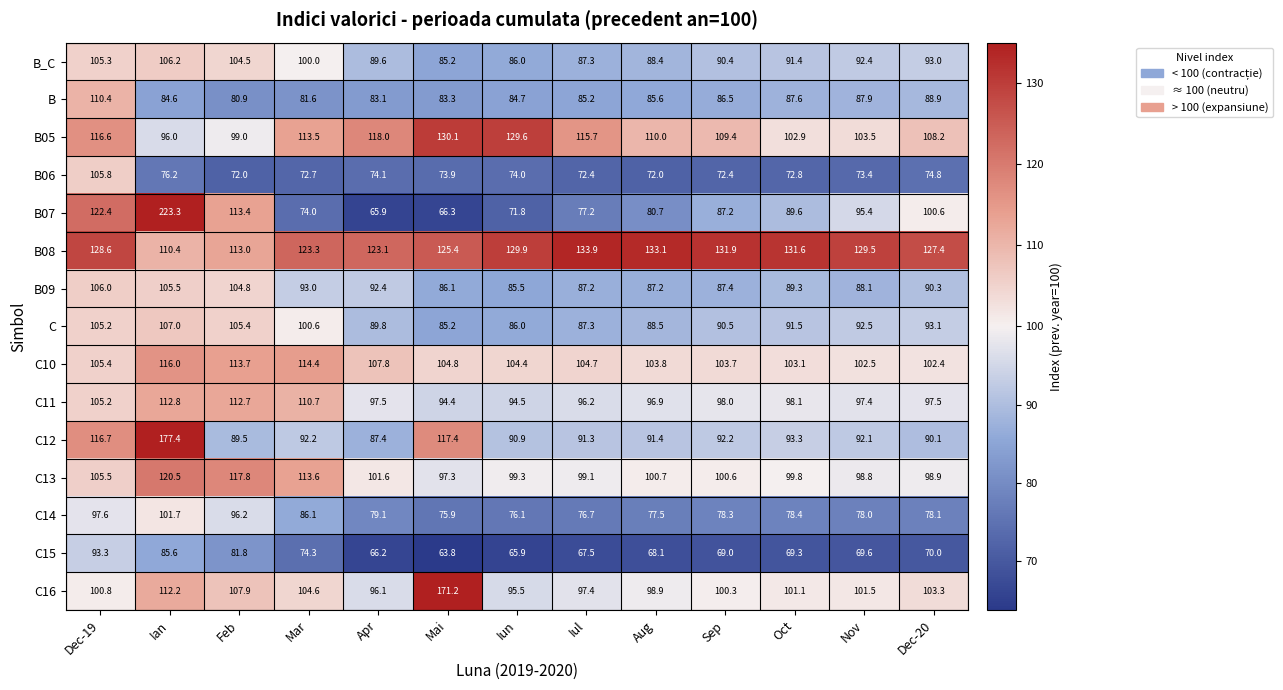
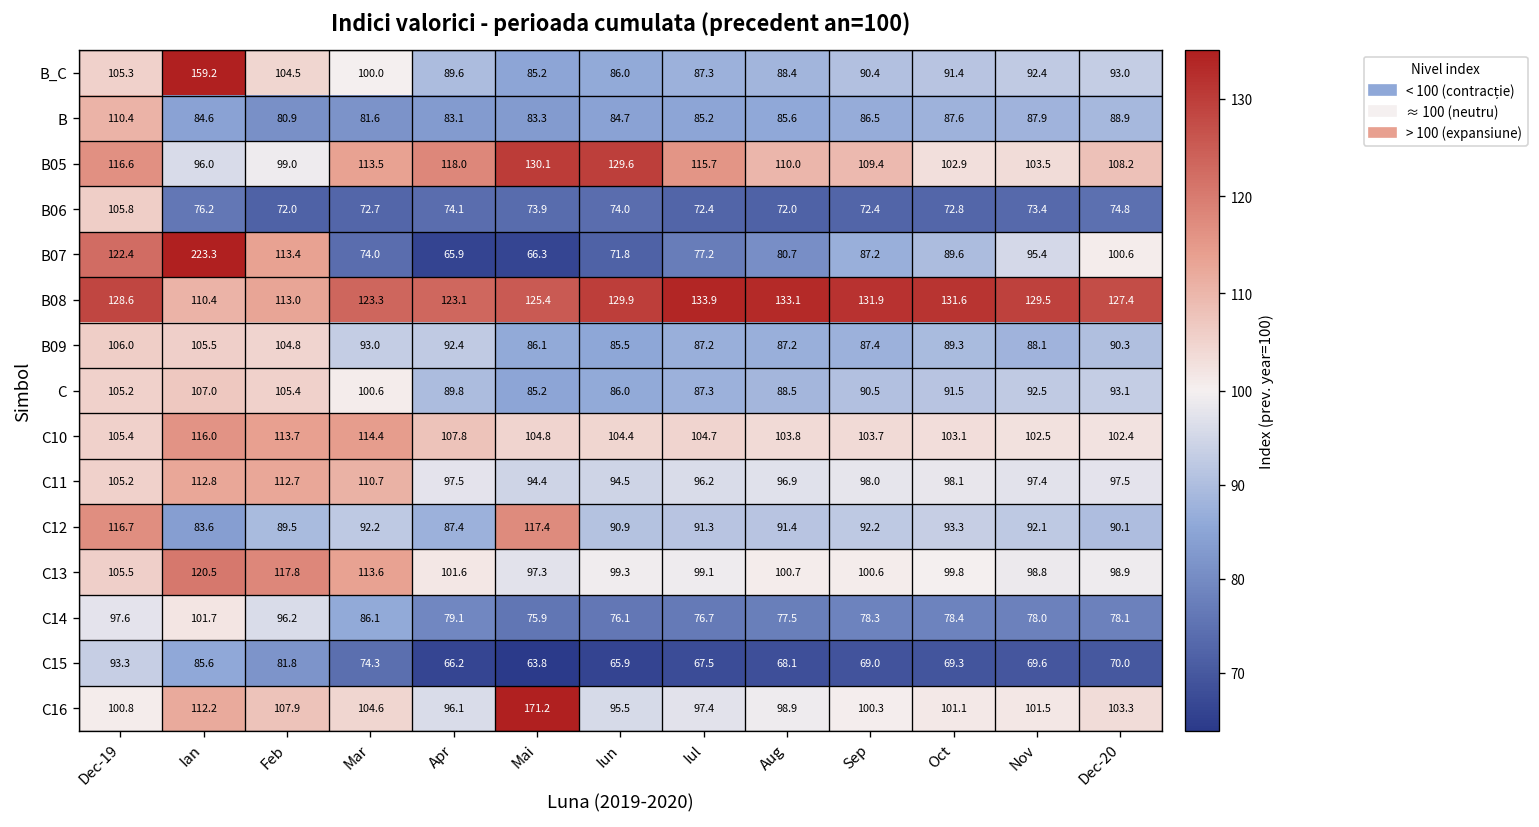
  {
    "B_C": {
      "Dec-19": 105.3,
-     "Ian": 106.2,
+     "Ian": 159.2,
      "Feb": 104.5,
      "Mar": 100.0,
      "Apr": 89.6,
      "Mai": 85.2,
      "Iun": 86.0,
      "Iul": 87.3,
      "Aug": 88.4,
      "Sep": 90.4,
      "Oct": 91.4,
      "Nov": 92.4,
      "Dec-20": 93.0
    },
    "B": {
      "Dec-19": 110.4,
      "Ian": 84.6,
      "Feb": 80.9,
      "Mar": 81.6,
      "Apr": 83.1,
      "Mai": 83.3,
      "Iun": 84.7,
      "Iul": 85.2,
      "Aug": 85.6,
      "Sep": 86.5,
      "Oct": 87.6,
      "Nov": 87.9,
      "Dec-20": 88.9
    },
    "B05": {
      "Dec-19": 116.6,
      "Ian": 96.0,
      "Feb": 99.0,
      "Mar": 113.5,
      "Apr": 118.0,
      "Mai": 130.1,
      "Iun": 129.6,
      "Iul": 115.7,
      "Aug": 110.0,
      "Sep": 109.4,
      "Oct": 102.9,
      "Nov": 103.5,
      "Dec-20": 108.2
    },
    "B06": {
      "Dec-19": 105.8,
      "Ian": 76.2,
      "Feb": 72.0,
      "Mar": 72.7,
      "Apr": 74.1,
      "Mai": 73.9,
      "Iun": 74.0,
      "Iul": 72.4,
      "Aug": 72.0,
      "Sep": 72.4,
      "Oct": 72.8,
      "Nov": 73.4,
      "Dec-20": 74.8
    },
    "B07": {
      "Dec-19": 122.4,
      "Ian": 223.3,
      "Feb": 113.4,
      "Mar": 74.0,
      "Apr": 65.9,
      "Mai": 66.3,
      "Iun": 71.8,
      "Iul": 77.2,
      "Aug": 80.7,
      "Sep": 87.2,
      "Oct": 89.6,
      "Nov": 95.4,
      "Dec-20": 100.6
    },
    "B08": {
      "Dec-19": 128.6,
      "Ian": 110.4,
      "Feb": 113.0,
      "Mar": 123.3,
      "Apr": 123.1,
      "Mai": 125.4,
      "Iun": 129.9,
      "Iul": 133.9,
      "Aug": 133.1,
      "Sep": 131.9,
      "Oct": 131.6,
      "Nov": 129.5,
      "Dec-20": 127.4
    },
    "B09": {
      "Dec-19": 106.0,
      "Ian": 105.5,
      "Feb": 104.8,
      "Mar": 93.0,
      "Apr": 92.4,
      "Mai": 86.1,
      "Iun": 85.5,
      "Iul": 87.2,
      "Aug": 87.2,
      "Sep": 87.4,
      "Oct": 89.3,
      "Nov": 88.1,
      "Dec-20": 90.3
    },
    "C": {
      "Dec-19": 105.2,
      "Ian": 107.0,
      "Feb": 105.4,
      "Mar": 100.6,
      "Apr": 89.8,
      "Mai": 85.2,
      "Iun": 86.0,
      "Iul": 87.3,
      "Aug": 88.5,
      "Sep": 90.5,
      "Oct": 91.5,
      "Nov": 92.5,
      "Dec-20": 93.1
    },
    "C10": {
      "Dec-19": 105.4,
      "Ian": 116.0,
      "Feb": 113.7,
      "Mar": 114.4,
      "Apr": 107.8,
      "Mai": 104.8,
      "Iun": 104.4,
      "Iul": 104.7,
      "Aug": 103.8,
      "Sep": 103.7,
      "Oct": 103.1,
      "Nov": 102.5,
      "Dec-20": 102.4
    },
    "C11": {
      "Dec-19": 105.2,
      "Ian": 112.8,
      "Feb": 112.7,
      "Mar": 110.7,
      "Apr": 97.5,
      "Mai": 94.4,
      "Iun": 94.5,
      "Iul": 96.2,
      "Aug": 96.9,
      "Sep": 98.0,
      "Oct": 98.1,
      "Nov": 97.4,
      "Dec-20": 97.5
    },
    "C12": {
      "Dec-19": 116.7,
-     "Ian": 177.4,
+     "Ian": 83.6,
      "Feb": 89.5,
      "Mar": 92.2,
      "Apr": 87.4,
      "Mai": 117.4,
      "Iun": 90.9,
      "Iul": 91.3,
      "Aug": 91.4,
      "Sep": 92.2,
      "Oct": 93.3,
      "Nov": 92.1,
      "Dec-20": 90.1
    },
    "C13": {
      "Dec-19": 105.5,
      "Ian": 120.5,
      "Feb": 117.8,
      "Mar": 113.6,
      "Apr": 101.6,
      "Mai": 97.3,
      "Iun": 99.3,
      "Iul": 99.1,
      "Aug": 100.7,
      "Sep": 100.6,
      "Oct": 99.8,
      "Nov": 98.8,
      "Dec-20": 98.9
    },
    "C14": {
      "Dec-19": 97.6,
      "Ian": 101.7,
      "Feb": 96.2,
      "Mar": 86.1,
      "Apr": 79.1,
      "Mai": 75.9,
      "Iun": 76.1,
      "Iul": 76.7,
      "Aug": 77.5,
      "Sep": 78.3,
      "Oct": 78.4,
      "Nov": 78.0,
      "Dec-20": 78.1
    },
    "C15": {
      "Dec-19": 93.3,
      "Ian": 85.6,
      "Feb": 81.8,
      "Mar": 74.3,
      "Apr": 66.2,
      "Mai": 63.8,
      "Iun": 65.9,
      "Iul": 67.5,
      "Aug": 68.1,
      "Sep": 69.0,
      "Oct": 69.3,
      "Nov": 69.6,
      "Dec-20": 70.0
    },
    "C16": {
      "Dec-19": 100.8,
      "Ian": 112.2,
      "Feb": 107.9,
      "Mar": 104.6,
      "Apr": 96.1,
      "Mai": 171.2,
      "Iun": 95.5,
      "Iul": 97.4,
      "Aug": 98.9,
      "Sep": 100.3,
      "Oct": 101.1,
      "Nov": 101.5,
      "Dec-20": 103.3
    }
  }
